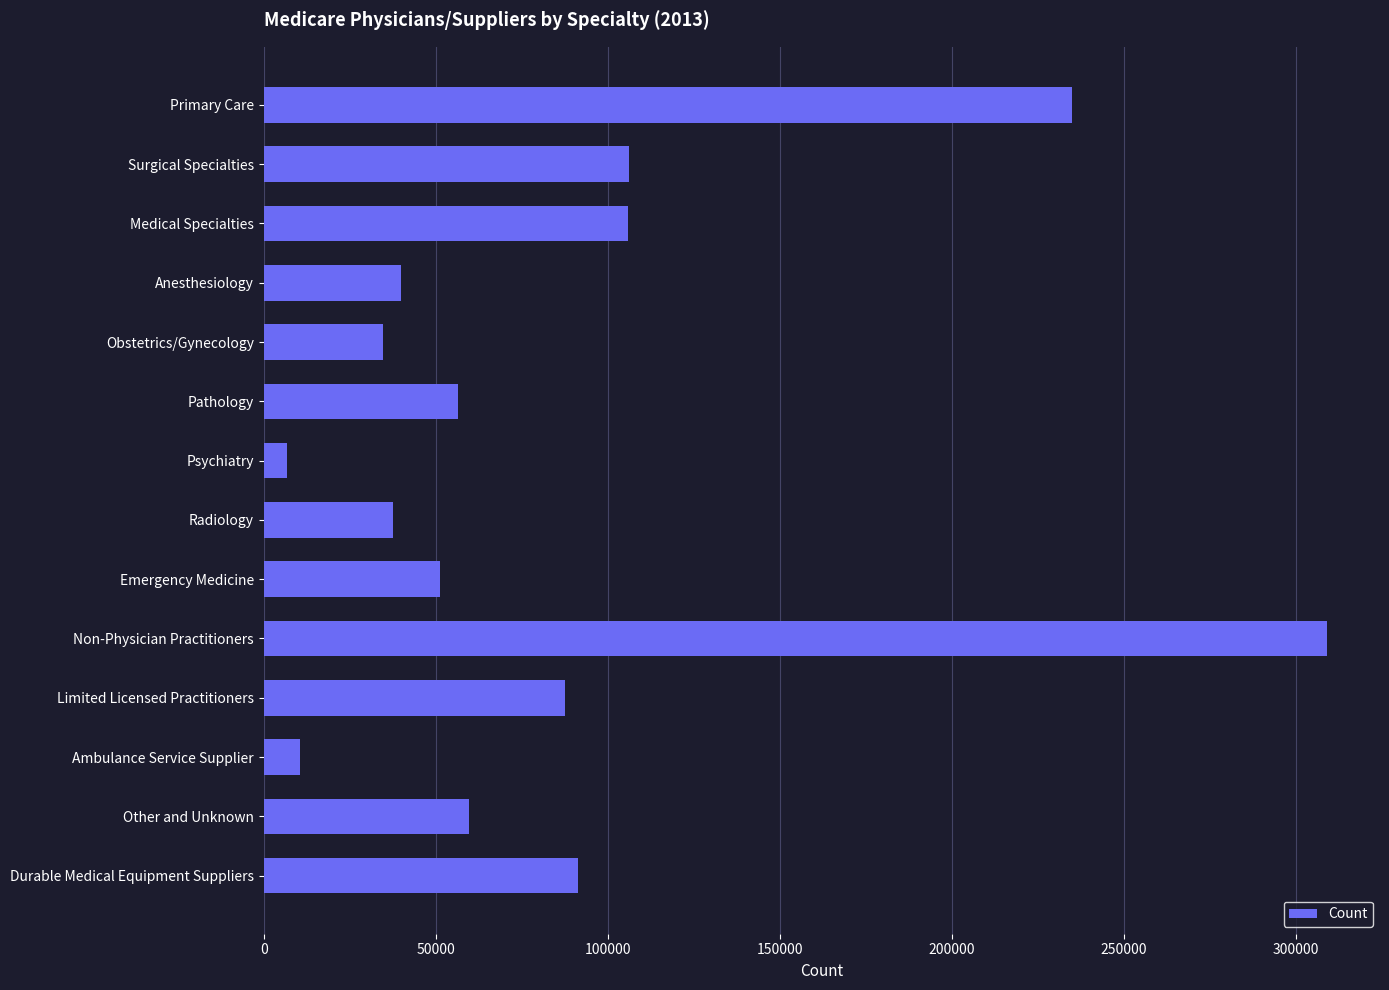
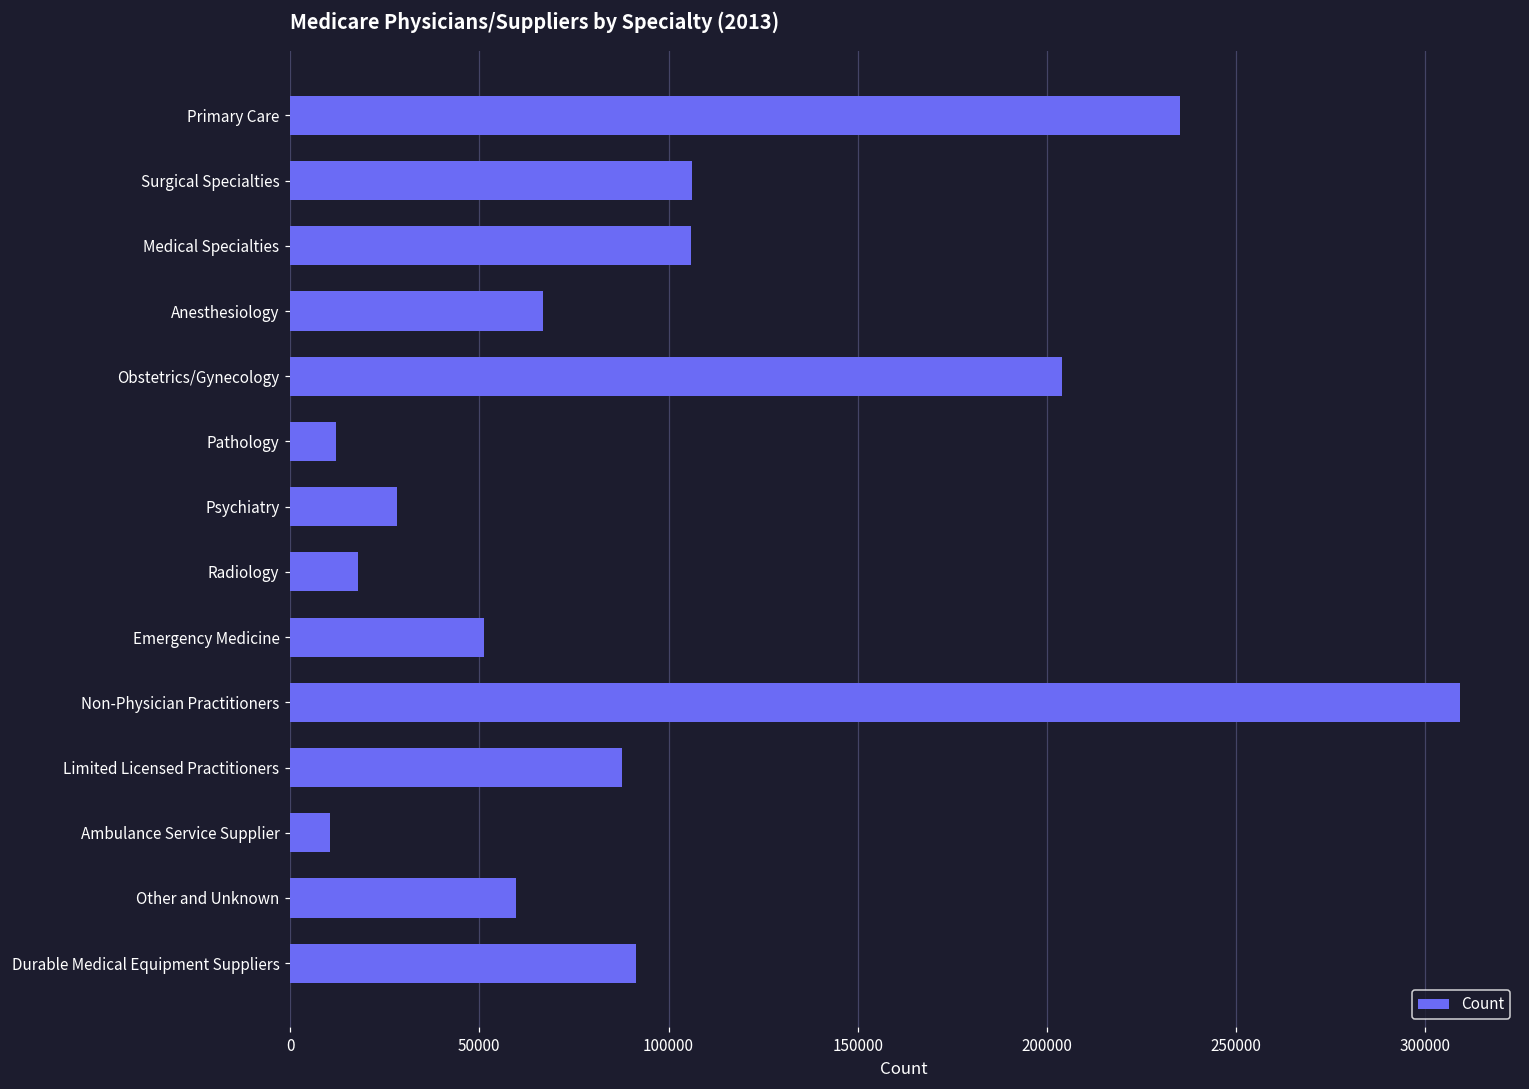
  {
    "Primary Care": 235000,
    "Surgical Specialties": 106000,
    "Medical Specialties": 106000,
-   "Anesthesiology": 40000,
-   "Obstetrics/Gynecology": 35000,
-   "Pathology": 57000,
-   "Psychiatry": 7000,
-   "Radiology": 38000,
+   "Anesthesiology": 67000,
+   "Obstetrics/Gynecology": 204000,
+   "Pathology": 12000,
+   "Psychiatry": 28000,
+   "Radiology": 18000,
    "Emergency Medicine": 51000,
    "Non-Physician Practitioners": 309000,
    "Limited Licensed Practitioners": 88000,
    "Ambulance Service Supplier": 11000,
    "Other and Unknown": 60000,
    "Durable Medical Equipment Suppliers": 91000
  }
